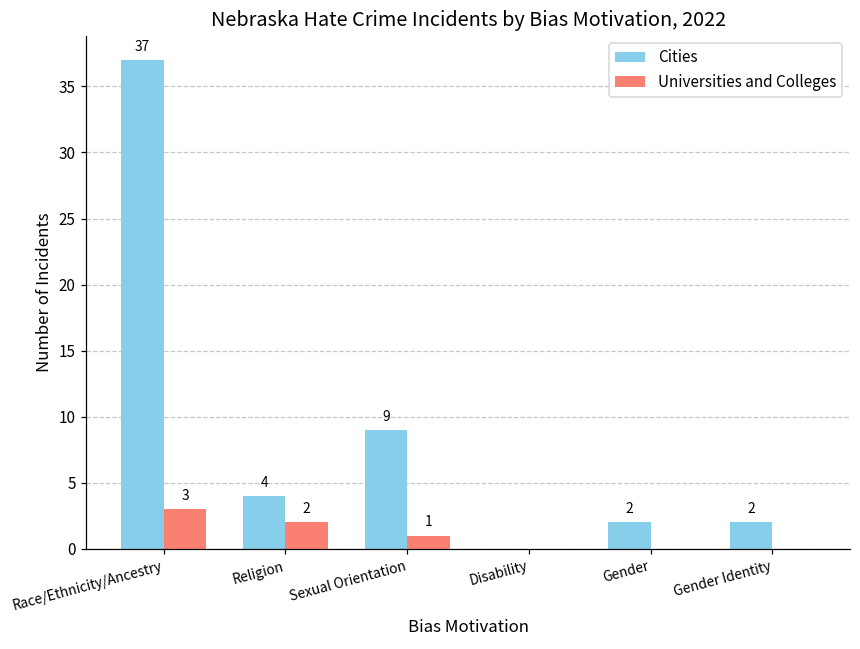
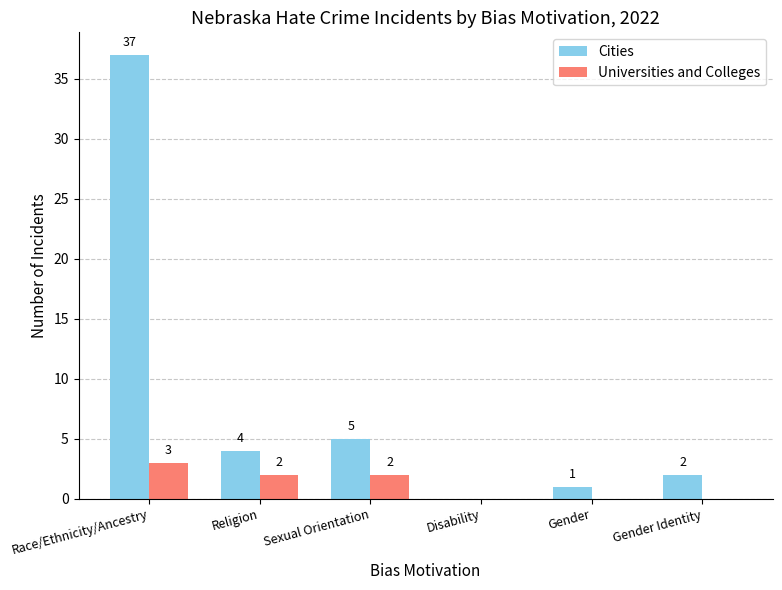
  {
    "Cities": {
      "Race/Ethnicity/Ancestry": 37,
      "Religion": 4,
-     "Sexual Orientation": 9,
-     "Gender": 2,
+     "Sexual Orientation": 5,
+     "Gender": 1,
      "Gender Identity": 2
    },
    "Universities and Colleges": {
      "Race/Ethnicity/Ancestry": 3,
      "Religion": 2,
-     "Sexual Orientation": 1
+     "Sexual Orientation": 2
    }
  }
